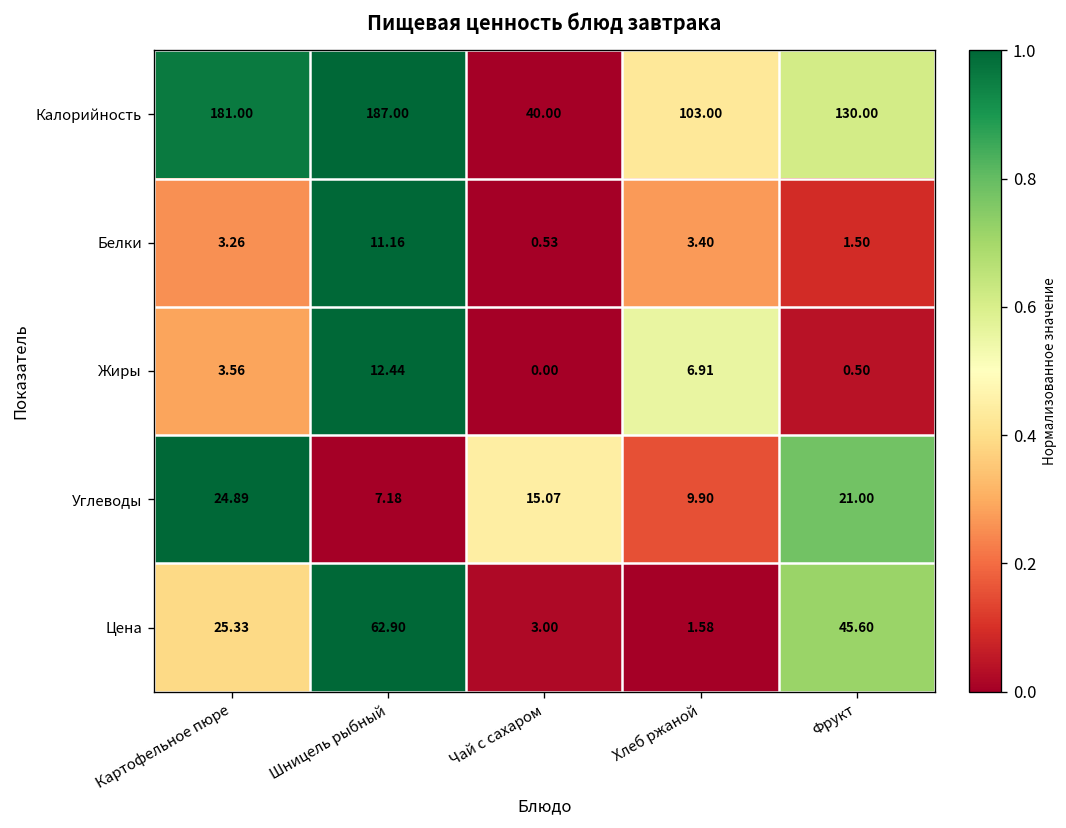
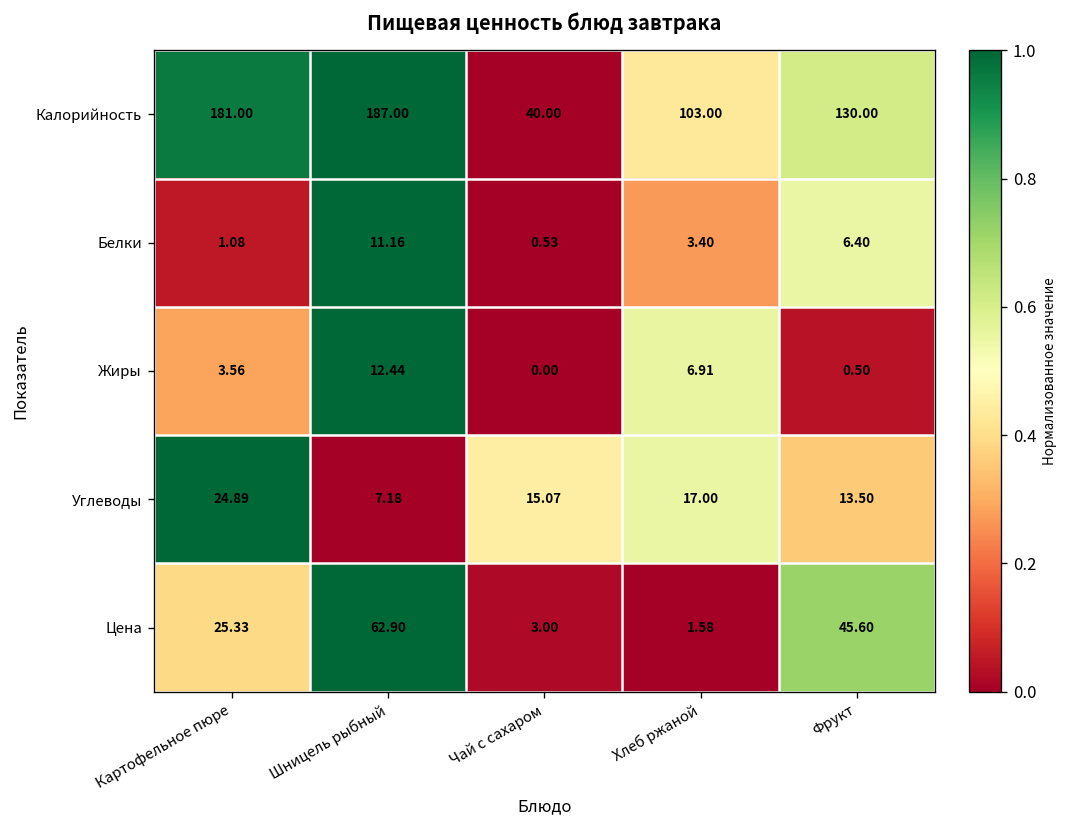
  {
    "Калорийность": {
      "Картофельное пюре": 181.00,
      "Шницель рыбный": 187.00,
      "Чай с сахаром": 40.00,
      "Хлеб ржаной": 103.00,
      "Фрукт": 130.00
    },
    "Белки": {
-     "Картофельное пюре": 3.26,
+     "Картофельное пюре": 1.08,
      "Шницель рыбный": 11.16,
      "Чай с сахаром": 0.53,
      "Хлеб ржаной": 3.40,
-     "Фрукт": 1.50
+     "Фрукт": 6.40
    },
    "Жиры": {
      "Картофельное пюре": 3.56,
      "Шницель рыбный": 12.44,
      "Чай с сахаром": 0.00,
      "Хлеб ржаной": 6.91,
      "Фрукт": 0.50
    },
    "Углеводы": {
      "Картофельное пюре": 24.89,
      "Шницель рыбный": 7.18,
      "Чай с сахаром": 15.07,
-     "Хлеб ржаной": 9.90,
-     "Фрукт": 21.00
+     "Хлеб ржаной": 17.00,
+     "Фрукт": 13.50
    },
    "Цена": {
      "Картофельное пюре": 25.33,
      "Шницель рыбный": 62.90,
      "Чай с сахаром": 3.00,
      "Хлеб ржаной": 1.58,
      "Фрукт": 45.60
    }
  }
